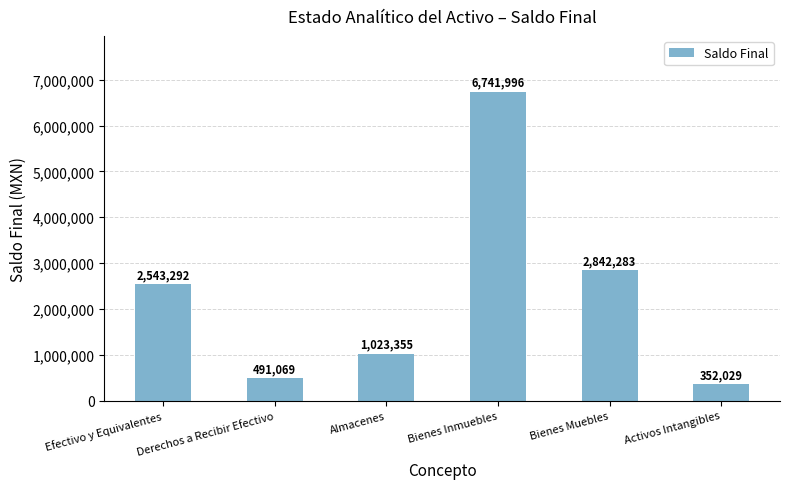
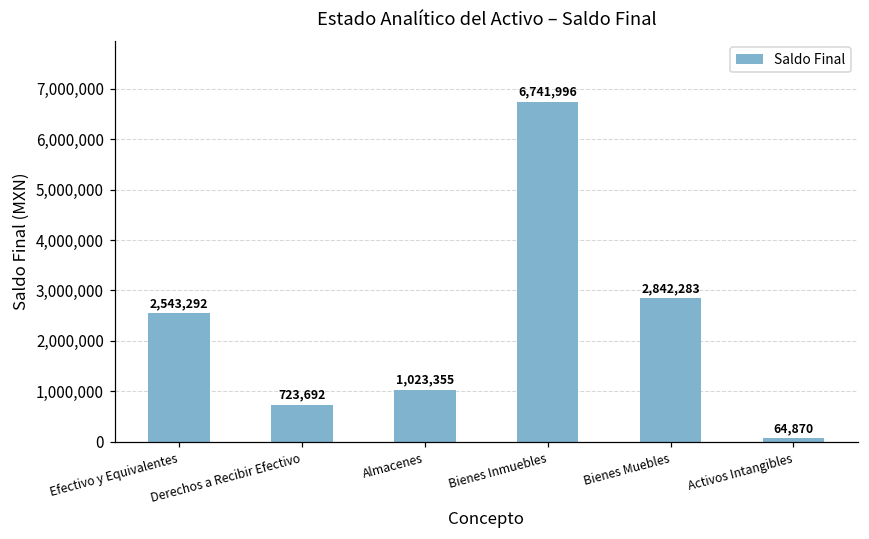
  {
    "Efectivo y Equivalentes": "2,543,292",
-   "Derechos a Recibir Efectivo": "491,069",
+   "Derechos a Recibir Efectivo": "723,692",
    "Almacenes": "1,023,355",
    "Bienes Inmuebles": "6,741,996",
    "Bienes Muebles": "2,842,283",
-   "Activos Intangibles": "352,029"
+   "Activos Intangibles": "64,870"
  }
